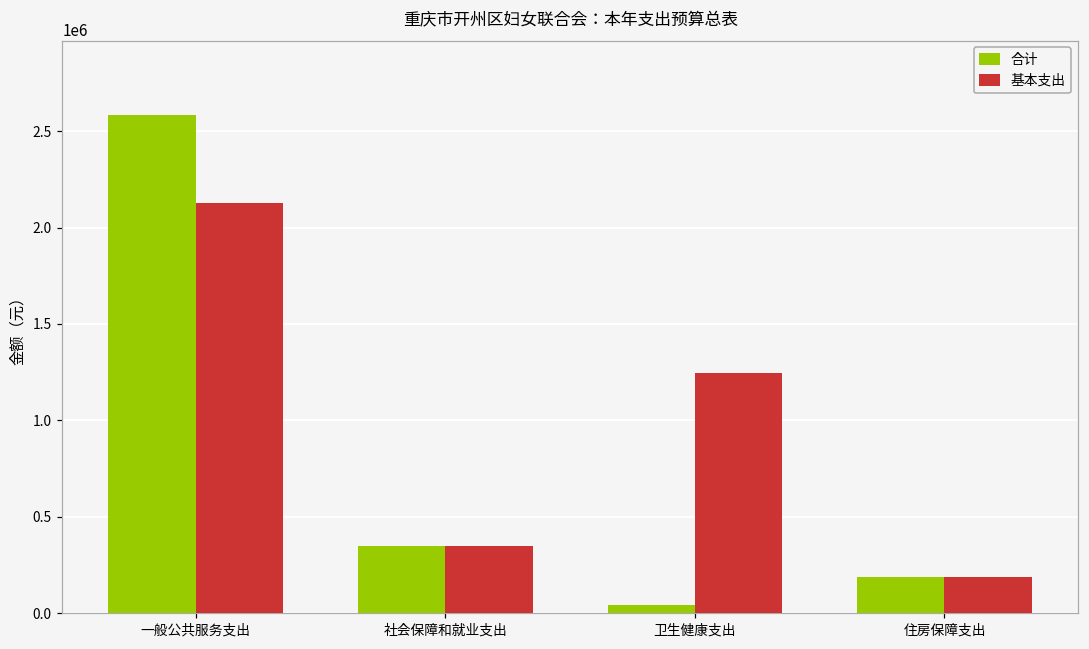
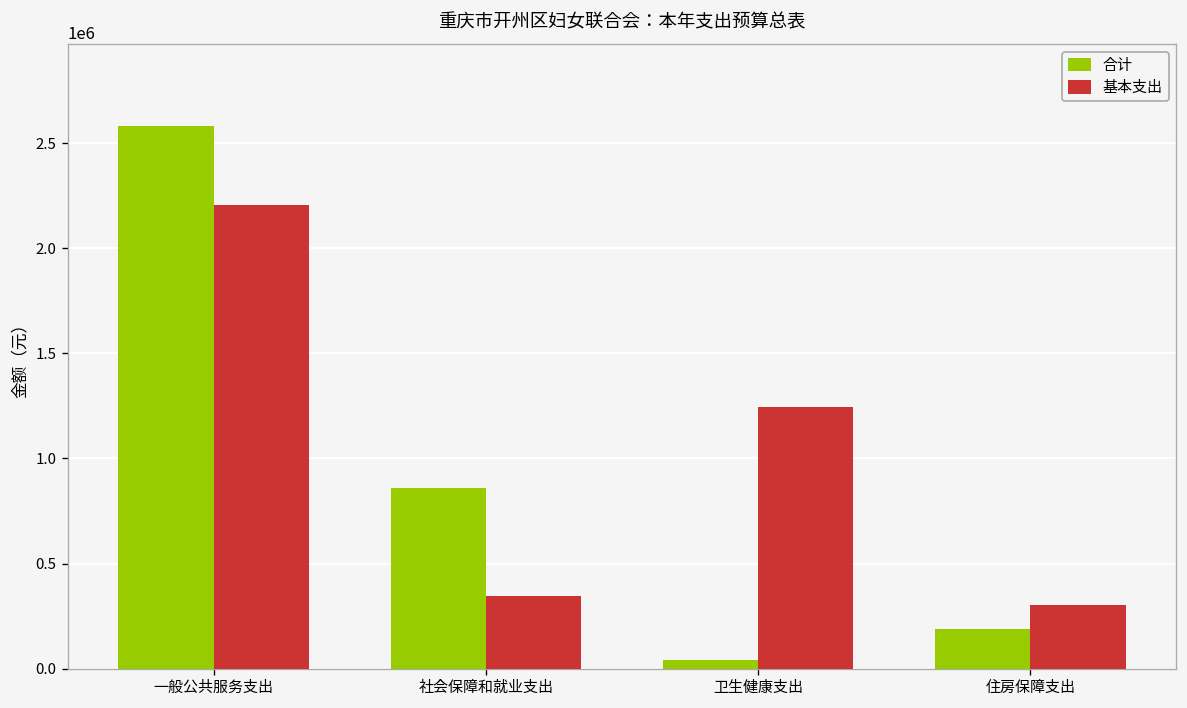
  {
    "合计": {
      "一般公共服务支出": 2580000,
-     "社会保障和就业支出": 350000,
+     "社会保障和就业支出": 860000,
      "卫生健康支出": 40000,
      "住房保障支出": 190000
    },
    "基本支出": {
-     "一般公共服务支出": 2130000,
+     "一般公共服务支出": 2210000,
      "社会保障和就业支出": 350000,
      "卫生健康支出": 1240000,
-     "住房保障支出": 190000
+     "住房保障支出": 310000
    }
  }
